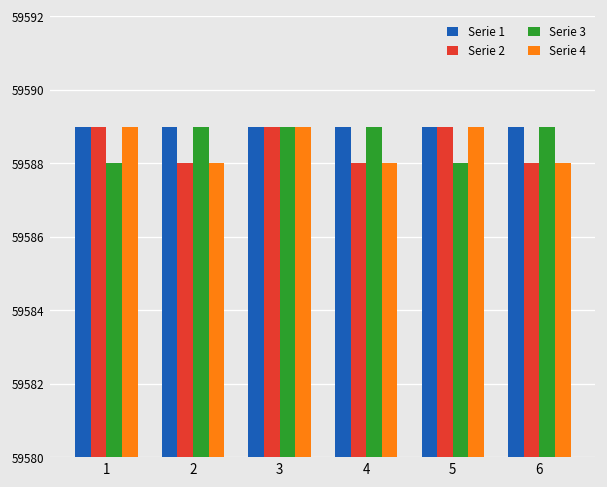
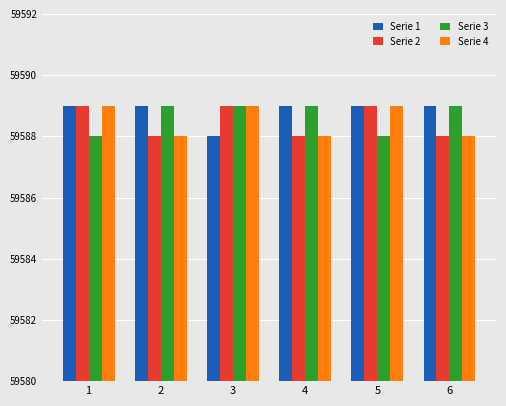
  {
    "Serie 1": {
      "1": 59589,
      "2": 59589,
-     "3": 59589,
+     "3": 59588,
      "4": 59589,
      "5": 59589,
      "6": 59589
    },
    "Serie 2": {
      "1": 59589,
      "2": 59588,
      "3": 59589,
      "4": 59588,
      "5": 59589,
      "6": 59588
    },
    "Serie 3": {
      "1": 59588,
      "2": 59589,
      "3": 59589,
      "4": 59589,
      "5": 59588,
      "6": 59589
    },
    "Serie 4": {
      "1": 59589,
      "2": 59588,
      "3": 59589,
      "4": 59588,
      "5": 59589,
      "6": 59588
    }
  }
